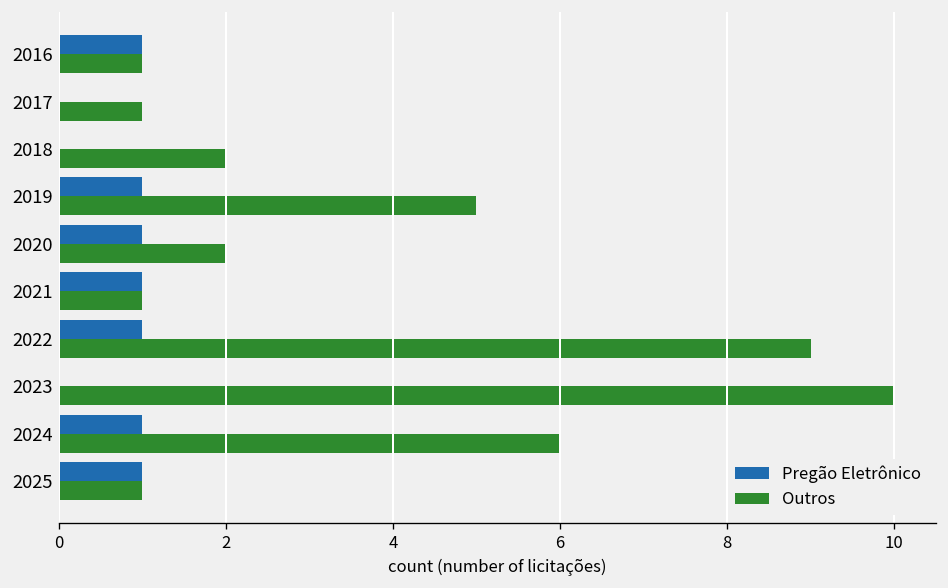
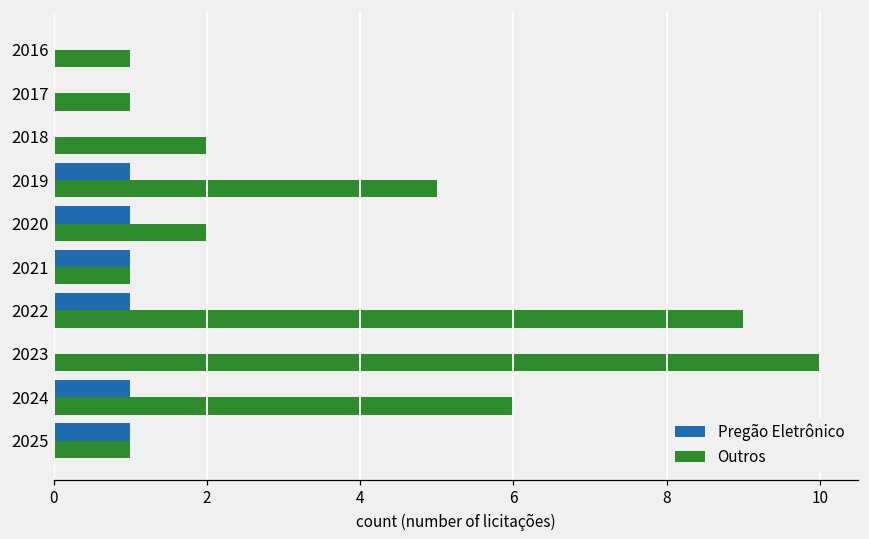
  {
    "Pregão Eletrônico": {
-     "2016": 1,
+     "2016": 0,
      "2017": 0,
      "2018": 0,
      "2019": 1,
      "2020": 1,
      "2021": 1,
      "2022": 1,
      "2023": 0,
      "2024": 1,
      "2025": 1
    },
    "Outros": {
      "2016": 1,
      "2017": 1,
      "2018": 2,
      "2019": 5,
      "2020": 2,
      "2021": 1,
      "2022": 9,
      "2023": 10,
      "2024": 6,
      "2025": 1
    }
  }
